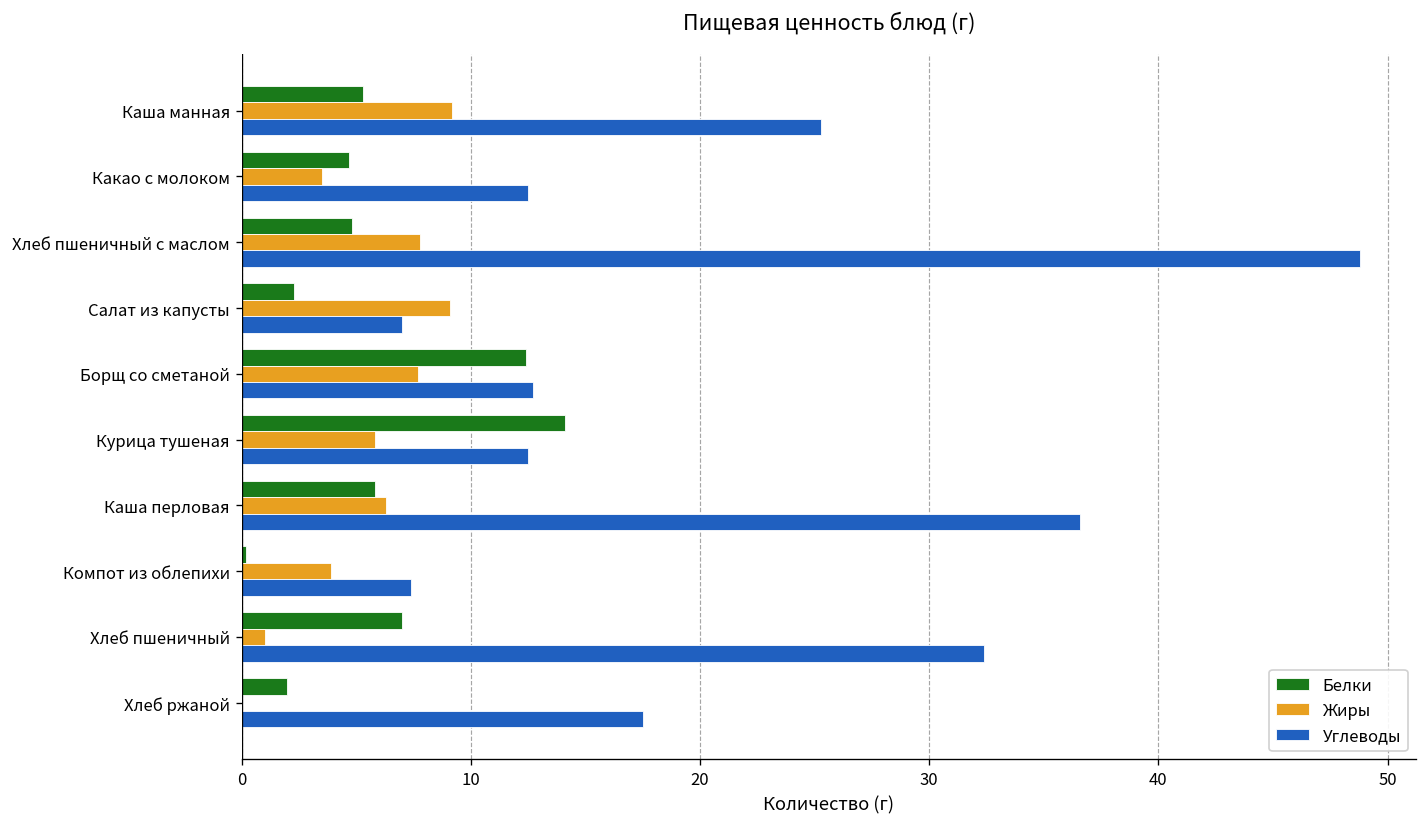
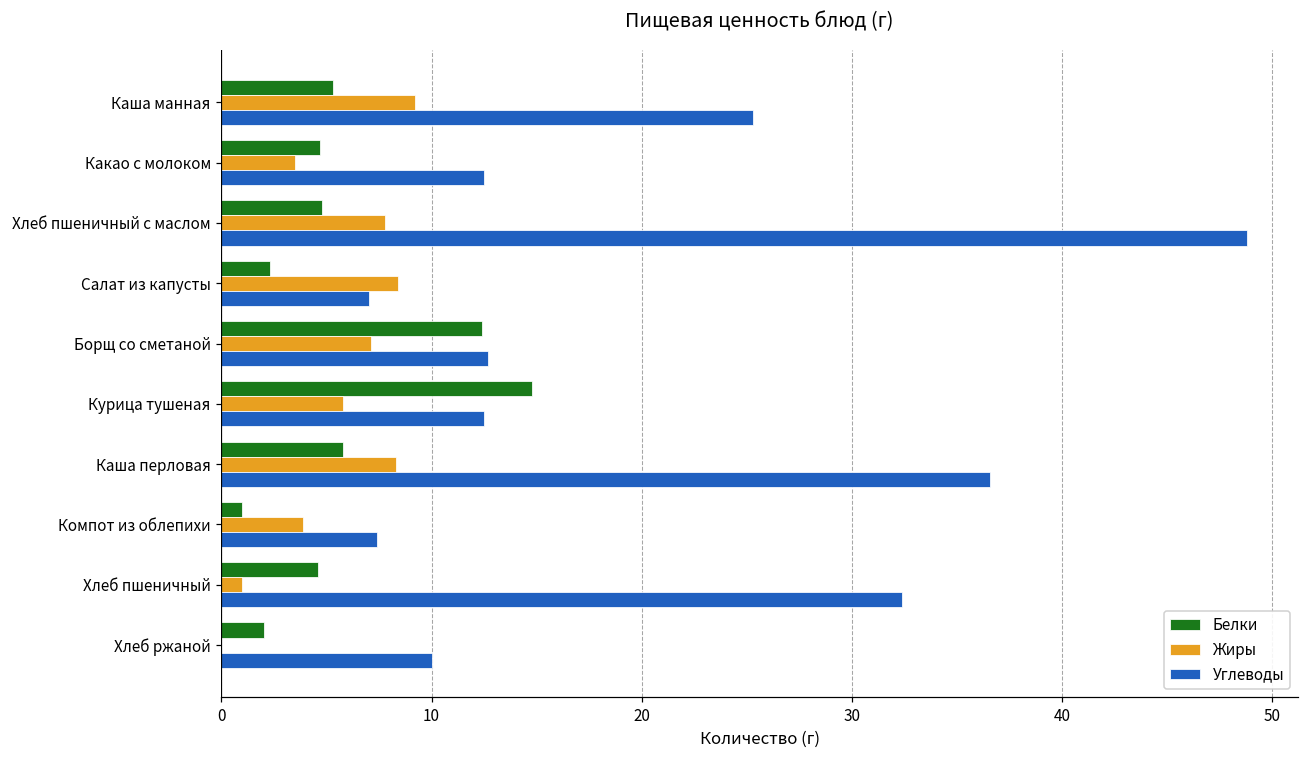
  {
    "Белки": {
      "Каша манная": 5.3,
      "Какао с молоком": 4.7,
      "Хлеб пшеничный с маслом": 4.8,
      "Салат из капусты": 2.3,
      "Борщ со сметаной": 12.4,
-     "Курица тушеная": 14.1,
+     "Курица тушеная": 14.8,
      "Каша перловая": 5.8,
-     "Компот из облепихи": 0.2,
-     "Хлеб пшеничный": 7.0,
+     "Компот из облепихи": 1.0,
+     "Хлеб пшеничный": 4.6,
      "Хлеб ржаной": 2.0
    },
    "Жиры": {
      "Каша манная": 9.2,
      "Какао с молоком": 3.5,
      "Хлеб пшеничный с маслом": 7.8,
-     "Салат из капусты": 9.1,
-     "Борщ со сметаной": 7.7,
+     "Салат из капусты": 8.4,
+     "Борщ со сметаной": 7.1,
      "Курица тушеная": 5.8,
-     "Каша перловая": 6.3,
+     "Каша перловая": 8.3,
      "Компот из облепихи": 3.9,
      "Хлеб пшеничный": 1.0,
      "Хлеб ржаной": 0.0
    },
    "Углеводы": {
      "Каша манная": 25.3,
      "Какао с молоком": 12.5,
      "Хлеб пшеничный с маслом": 48.8,
      "Салат из капусты": 7.0,
      "Борщ со сметаной": 12.7,
      "Курица тушеная": 12.5,
      "Каша перловая": 36.6,
      "Компот из облепихи": 7.4,
      "Хлеб пшеничный": 32.4,
-     "Хлеб ржаной": 17.5
+     "Хлеб ржаной": 10.0
    }
  }
